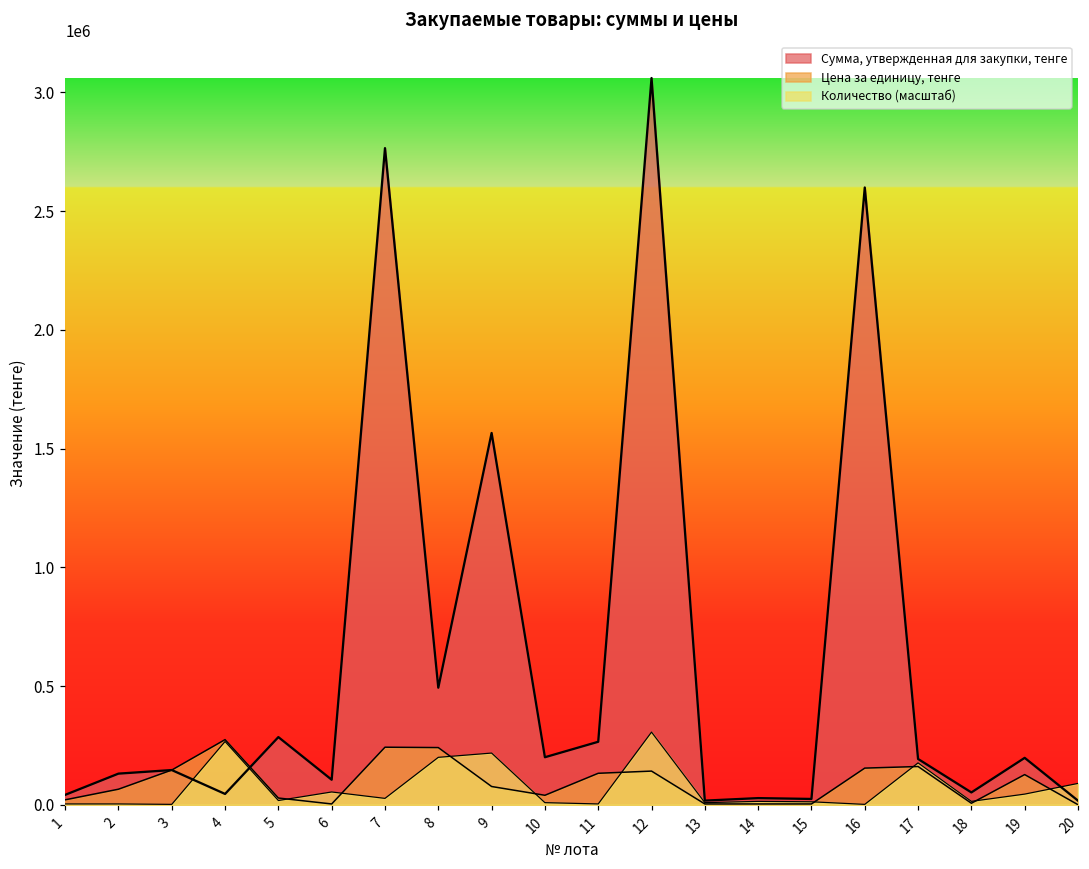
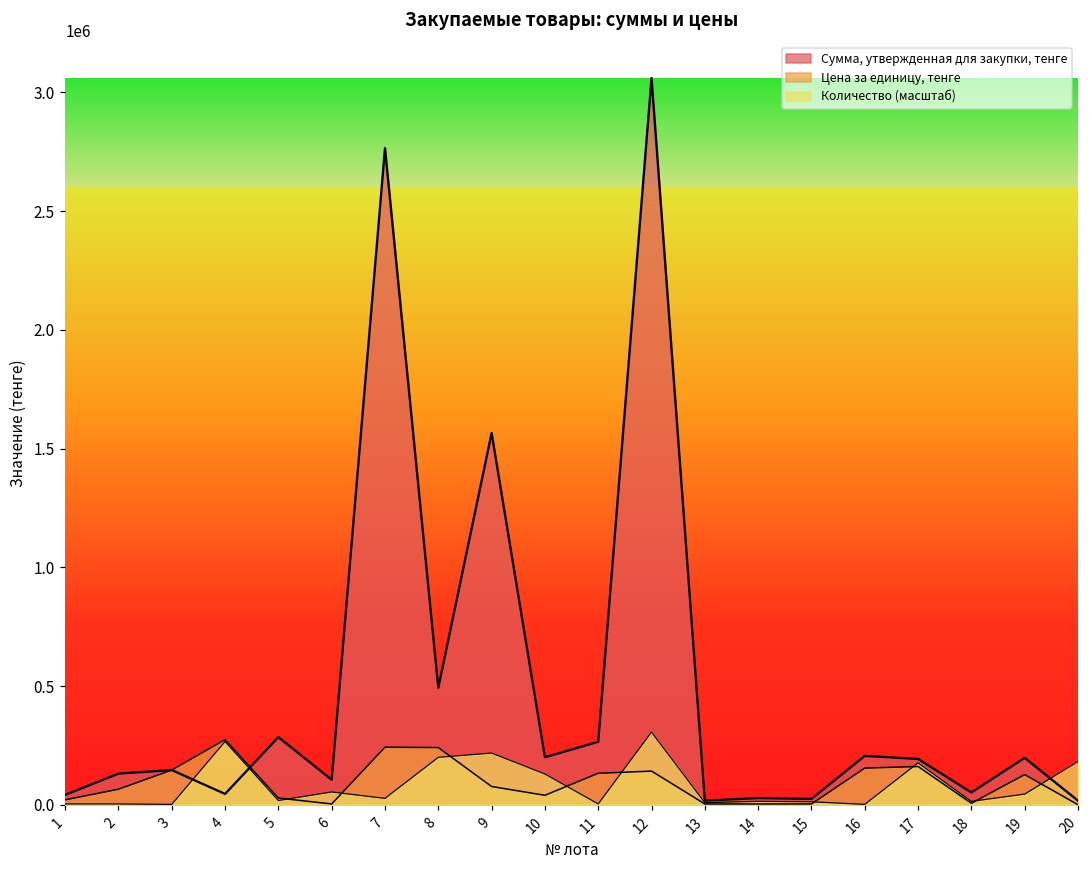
  {
    "Сумма, утвержденная для закупки, тенге": {
      "1": 40000,
      "2": 130000,
      "4": 50000,
      "5": 280000,
      "6": 110000,
      "7": 2760000,
      "8": 490000,
      "9": 1570000,
      "10": 200000,
      "11": 270000,
      "12": 3060000,
      "14": 30000,
      "15": 20000,
-     "16": 2600000,
+     "16": 210000,
      "17": 190000,
      "18": 50000,
      "19": 200000,
      "20": 20000
    },
    "Цена за единицу, тенге": {
      "1": 20000,
      "2": 70000,
      "6": 0,
      "7": 240000,
      "8": 240000,
      "9": 80000,
      "10": 40000,
      "11": 130000,
      "12": 140000,
      "16": 150000,
      "17": 160000,
      "19": 130000,
      "20": 0
    },
    "Количество (масштаб)": {
      "1": 0,
      "2": 0,
      "3": 0,
      "6": 50000,
      "7": 30000,
      "8": 200000,
      "9": 220000,
-     "10": 10000,
+     "10": 130000,
      "11": 0,
      "12": 310000,
      "16": 0,
      "17": 180000,
      "19": 50000,
-     "20": 90000
+     "20": 180000
    }
  }
